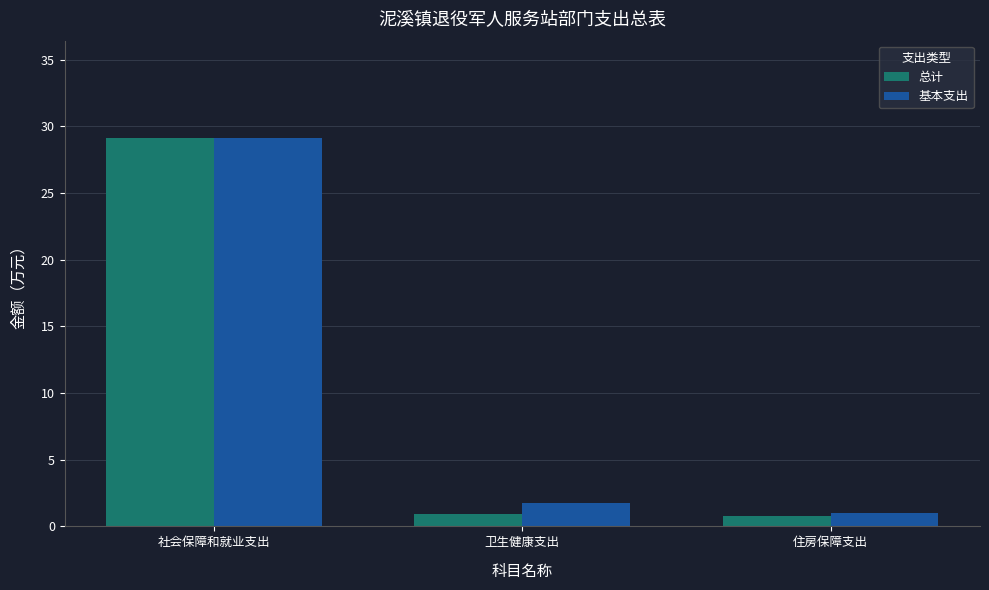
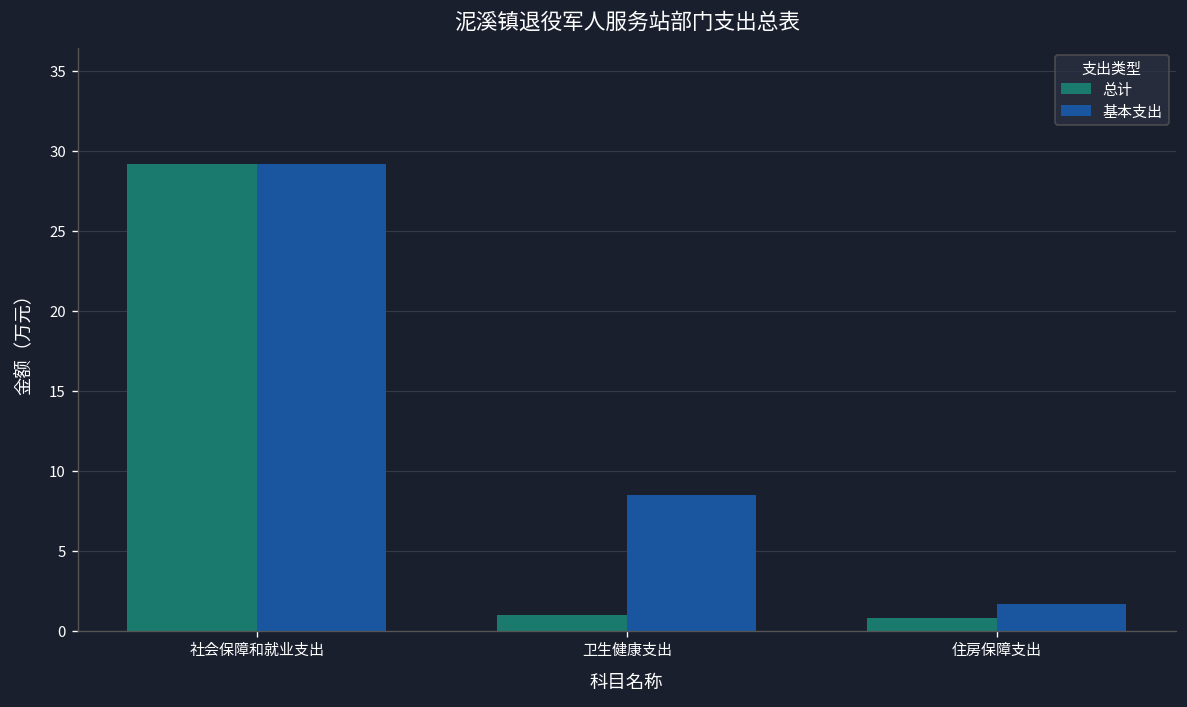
  {
    "总计": {
      "社会保障和就业支出": 29.1,
      "卫生健康支出": 1.0,
      "住房保障支出": 0.8
    },
    "基本支出": {
      "社会保障和就业支出": 29.1,
-     "卫生健康支出": 1.7,
-     "住房保障支出": 1.0
+     "卫生健康支出": 8.5,
+     "住房保障支出": 1.7
    }
  }
